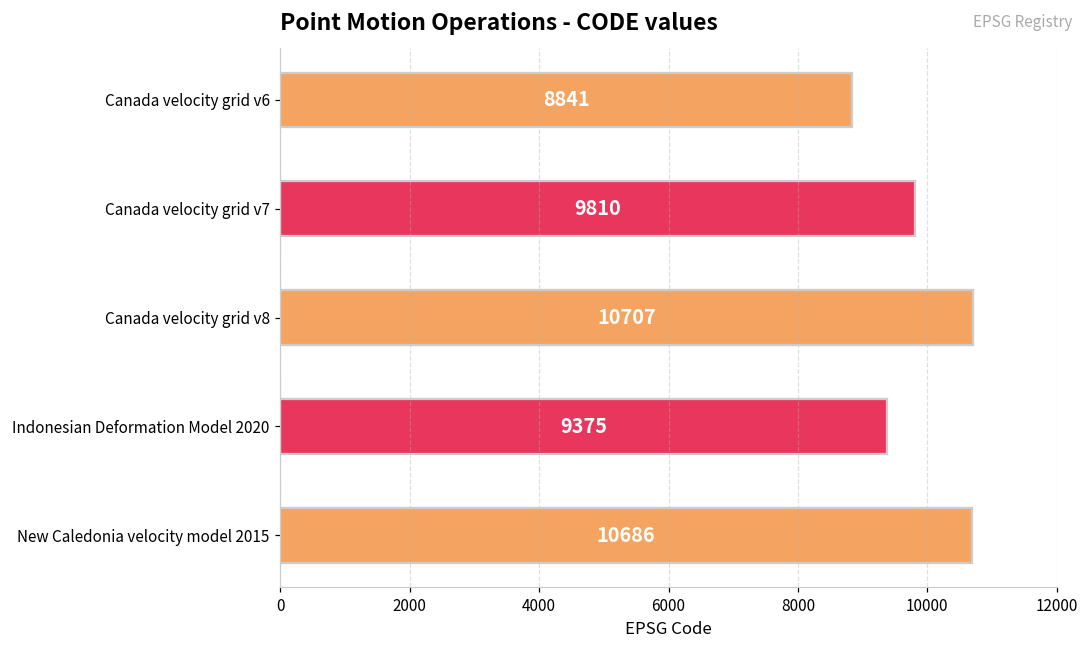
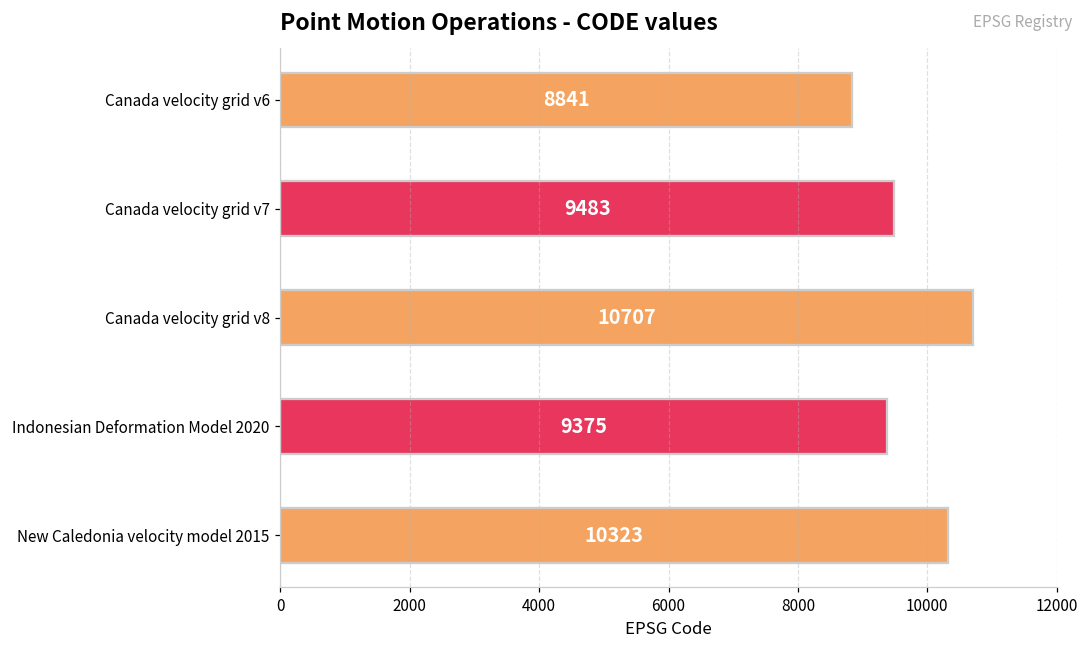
  {
    "Canada velocity grid v6": 8841,
-   "Canada velocity grid v7": 9810,
+   "Canada velocity grid v7": 9483,
    "Canada velocity grid v8": 10707,
    "Indonesian Deformation Model 2020": 9375,
-   "New Caledonia velocity model 2015": 10686
+   "New Caledonia velocity model 2015": 10323
  }
